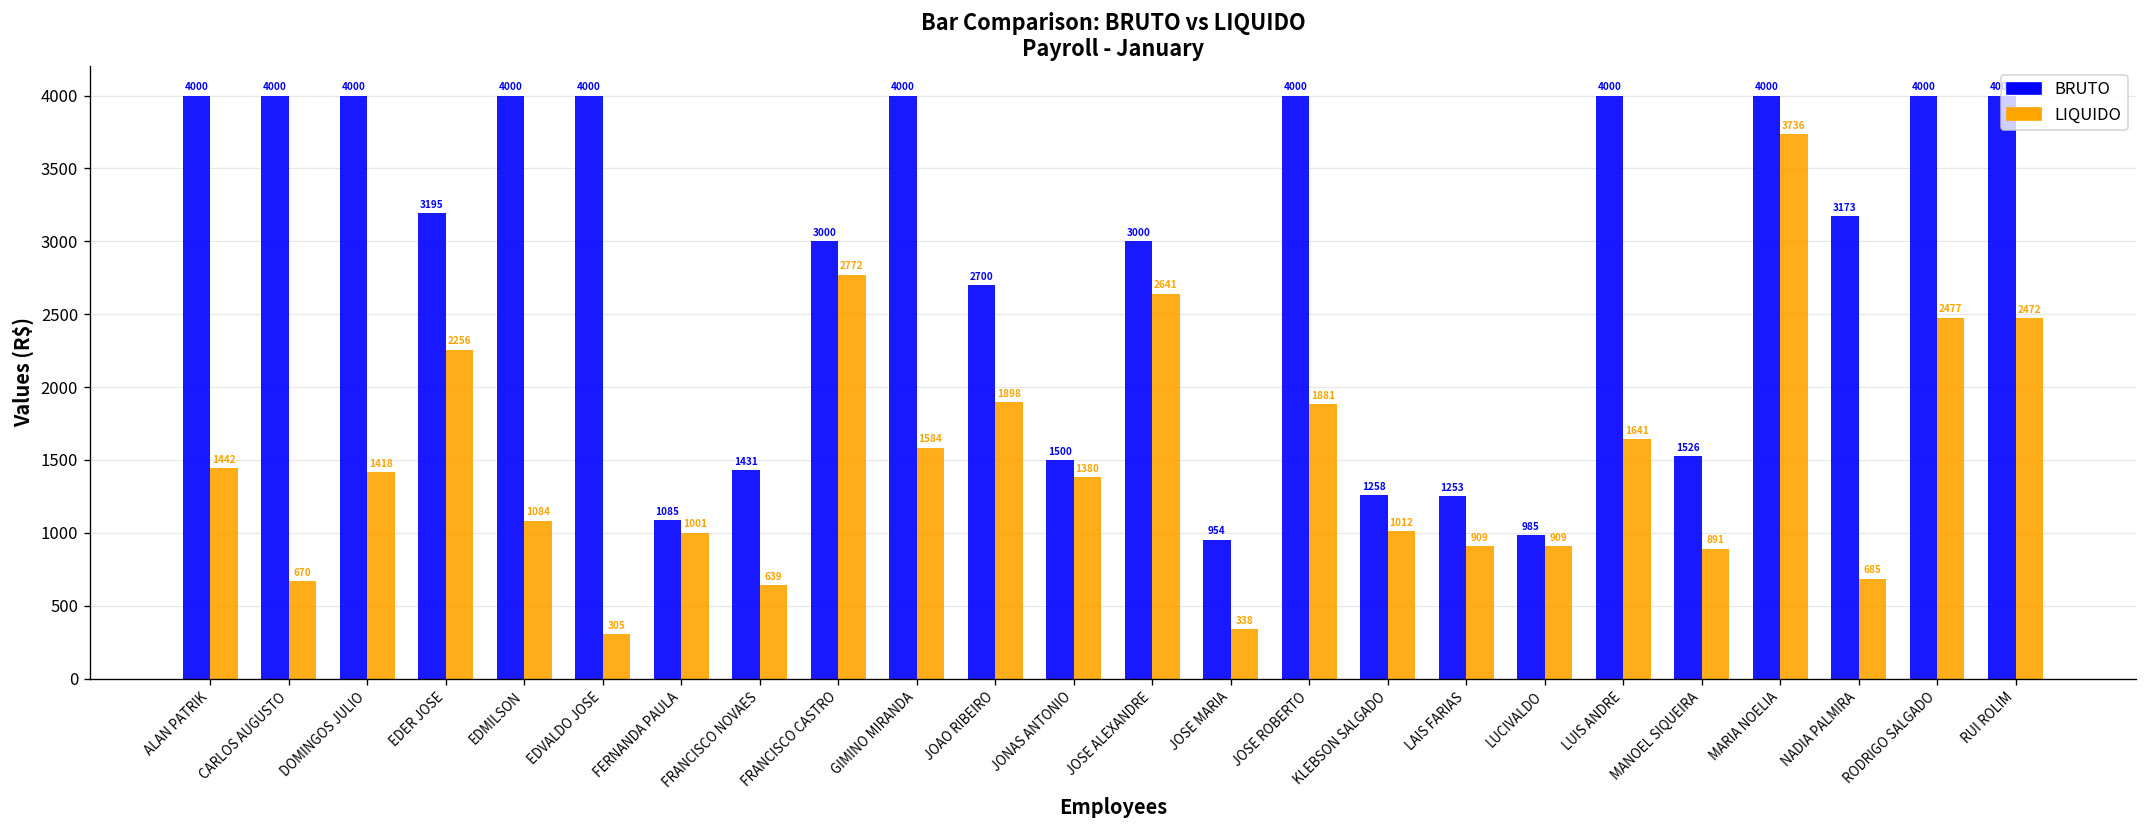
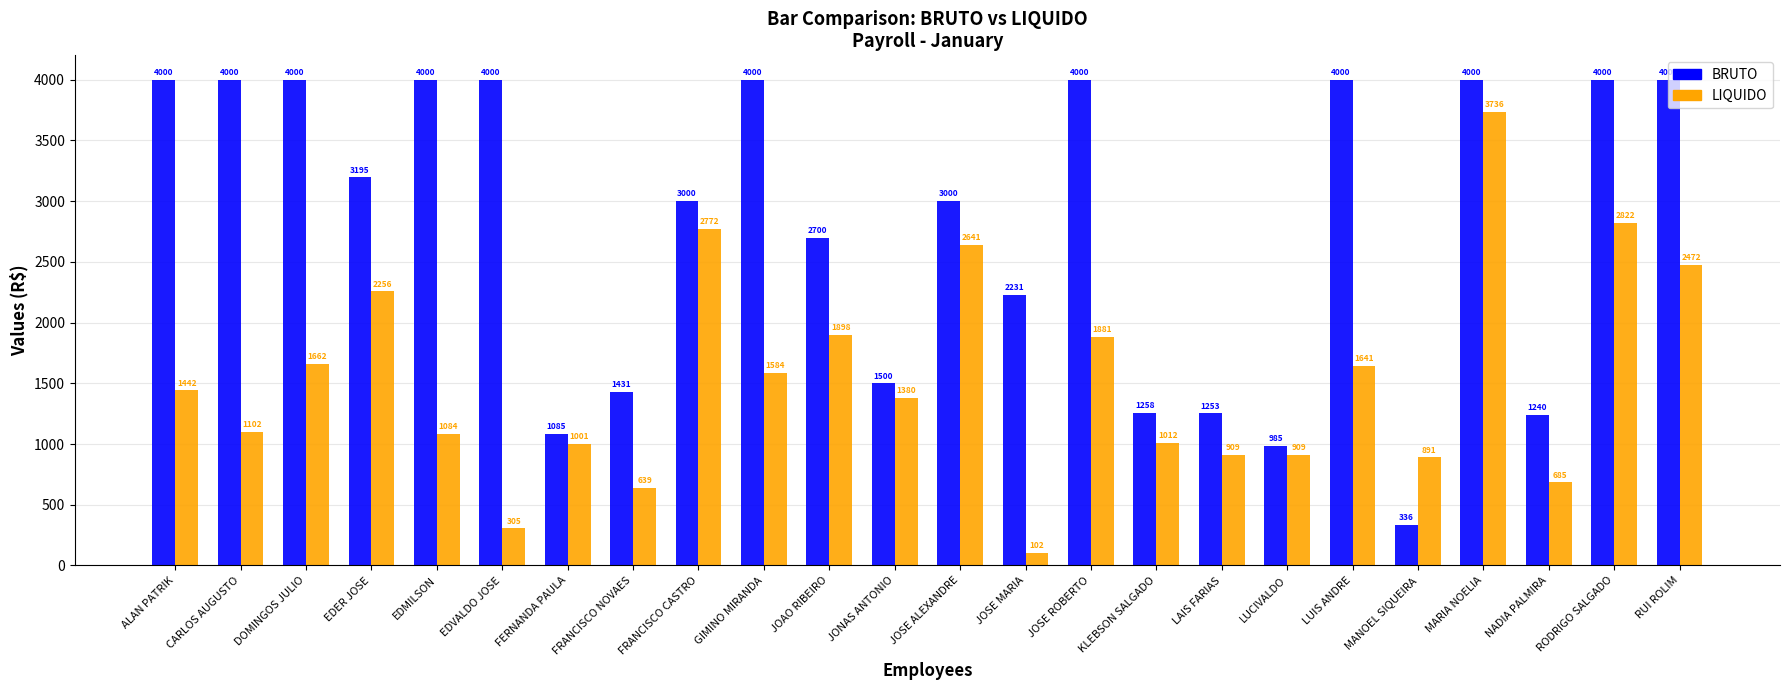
  {
    "BRUTO": {
      "ALAN PATRIK": 4000,
      "CARLOS AUGUSTO": 4000,
      "DOMINGOS JULIO": 4000,
      "EDER JOSE": 3195,
      "EDMILSON": 4000,
      "EDVALDO JOSE": 4000,
      "FERNANDA PAULA": 1085,
      "FRANCISCO NOVAES": 1431,
      "FRANCISCO CASTRO": 3000,
      "GIMINO MIRANDA": 4000,
      "JOAO RIBEIRO": 2700,
      "JONAS ANTONIO": 1500,
      "JOSE ALEXANDRE": 3000,
-     "JOSE MARIA": 954,
+     "JOSE MARIA": 2231,
      "JOSE ROBERTO": 4000,
      "KLEBSON SALGADO": 1258,
      "LAIS FARIAS": 1253,
      "LUCIVALDO": 985,
      "LUIS ANDRE": 4000,
-     "MANOEL SIQUEIRA": 1526,
+     "MANOEL SIQUEIRA": 336,
      "MARIA NOELIA": 4000,
-     "NADIA PALMIRA": 3173,
+     "NADIA PALMIRA": 1240,
      "RODRIGO SALGADO": 4000
    },
    "LIQUIDO": {
      "ALAN PATRIK": 1442,
-     "CARLOS AUGUSTO": 670,
-     "DOMINGOS JULIO": 1418,
+     "CARLOS AUGUSTO": 1102,
+     "DOMINGOS JULIO": 1662,
      "EDER JOSE": 2256,
      "EDMILSON": 1084,
      "EDVALDO JOSE": 305,
      "FERNANDA PAULA": 1001,
      "FRANCISCO NOVAES": 639,
      "FRANCISCO CASTRO": 2772,
      "GIMINO MIRANDA": 1584,
      "JOAO RIBEIRO": 1898,
      "JONAS ANTONIO": 1380,
      "JOSE ALEXANDRE": 2641,
-     "JOSE MARIA": 338,
+     "JOSE MARIA": 102,
      "JOSE ROBERTO": 1881,
      "KLEBSON SALGADO": 1012,
      "LAIS FARIAS": 909,
      "LUCIVALDO": 909,
      "LUIS ANDRE": 1641,
      "MANOEL SIQUEIRA": 891,
      "MARIA NOELIA": 3736,
      "NADIA PALMIRA": 685,
-     "RODRIGO SALGADO": 2477,
+     "RODRIGO SALGADO": 2822,
      "RUI ROLIM": 2472
    }
  }
